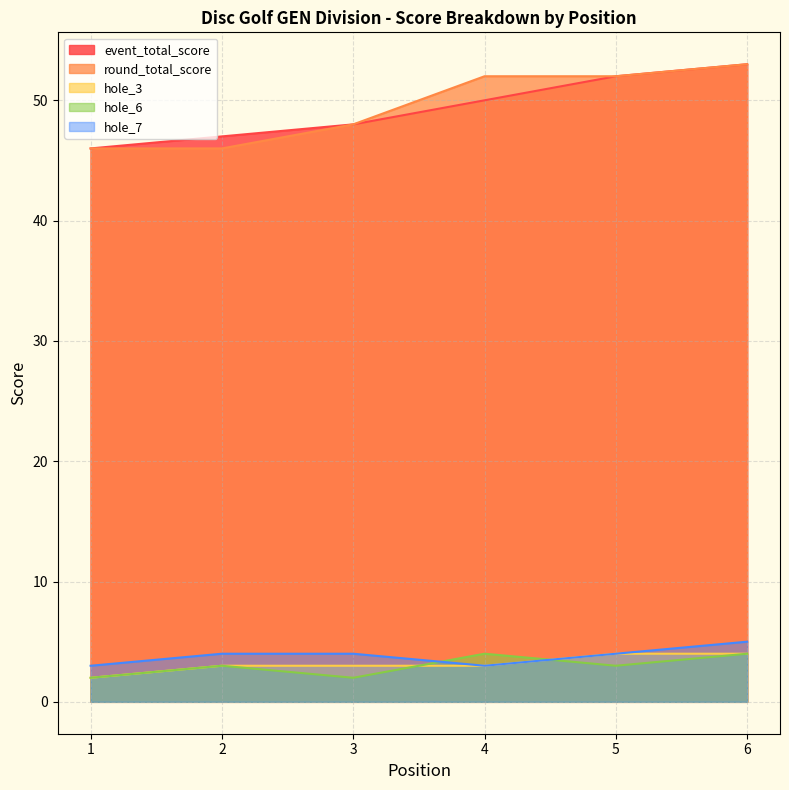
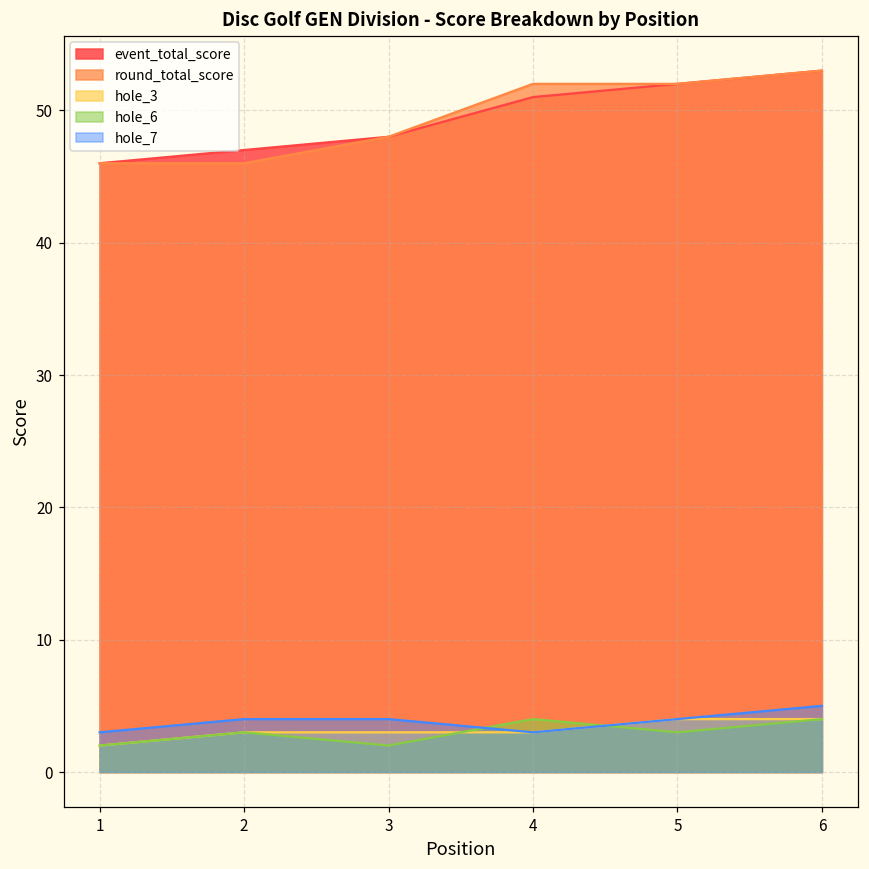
  {
    "event_total_score": {
      "2": 47,
-     "4": 50
+     "4": 51
    },
    "round_total_score": {
      "2": 46,
      "4": 52
    },
    "hole_3": {
      "3": 3
    },
    "hole_6": {
      "3": 2,
      "4": 4,
      "5": 3
    },
    "hole_7": {
      "1": 3,
      "2": 4,
      "3": 4,
      "6": 5
    }
  }
